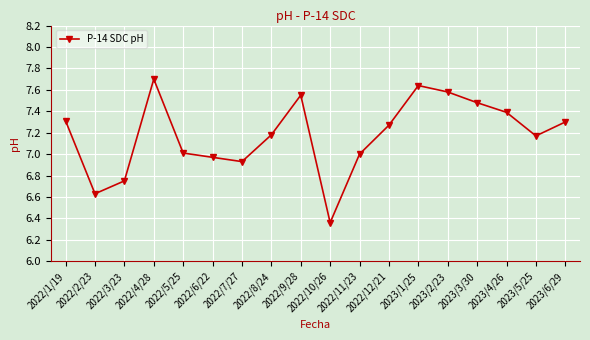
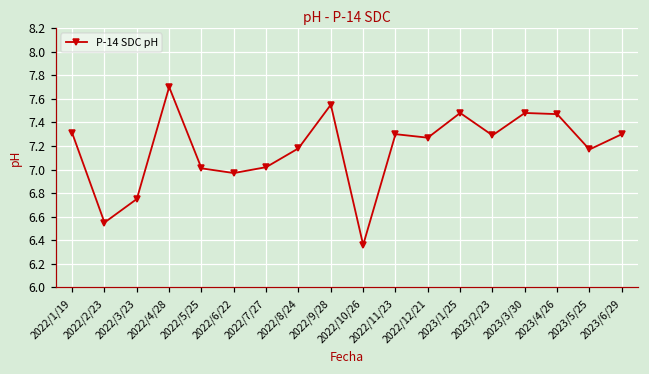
  {
    "2022/1/19": 7.31,
-   "2022/2/23": 6.63,
+   "2022/2/23": 6.55,
    "2022/3/23": 6.75,
    "2022/4/28": 7.70,
    "2022/5/25": 7.01,
    "2022/6/22": 6.97,
-   "2022/7/27": 6.93,
+   "2022/7/27": 7.02,
    "2022/8/24": 7.18,
    "2022/9/28": 7.55,
    "2022/10/26": 6.36,
-   "2022/11/23": 7.0,
+   "2022/11/23": 7.3,
    "2022/12/21": 7.27,
-   "2023/1/25": 7.64,
-   "2023/2/23": 7.58,
+   "2023/1/25": 7.48,
+   "2023/2/23": 7.29,
    "2023/3/30": 7.48,
-   "2023/4/26": 7.39,
+   "2023/4/26": 7.47,
    "2023/5/25": 7.17,
    "2023/6/29": 7.30
  }
